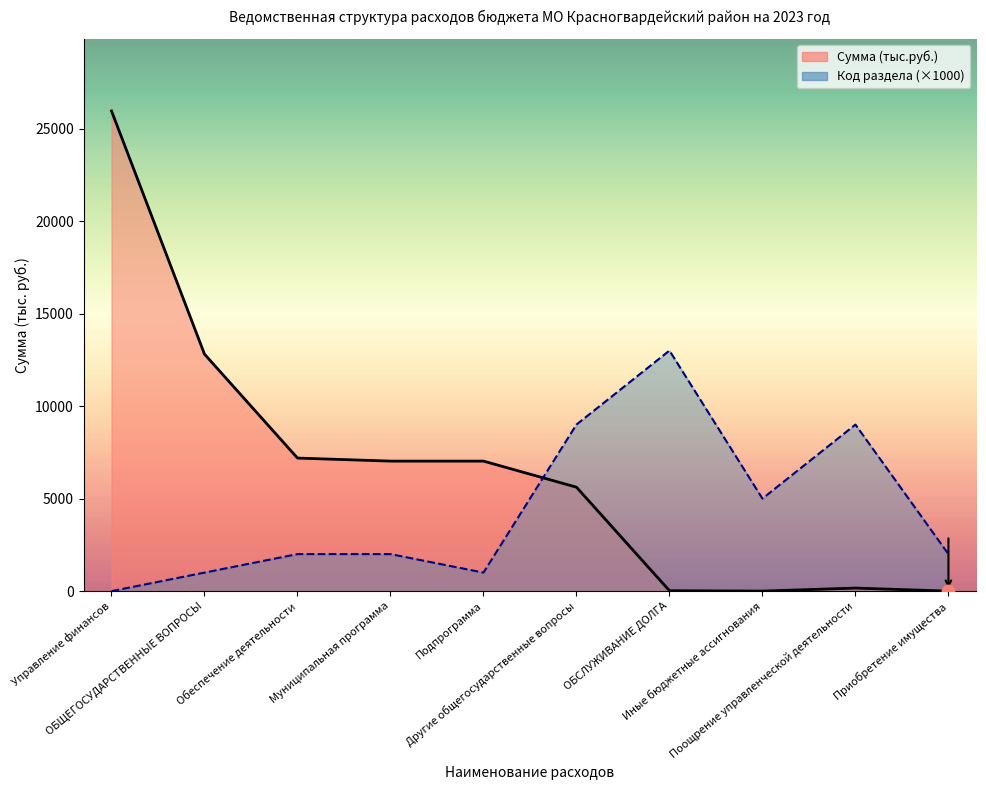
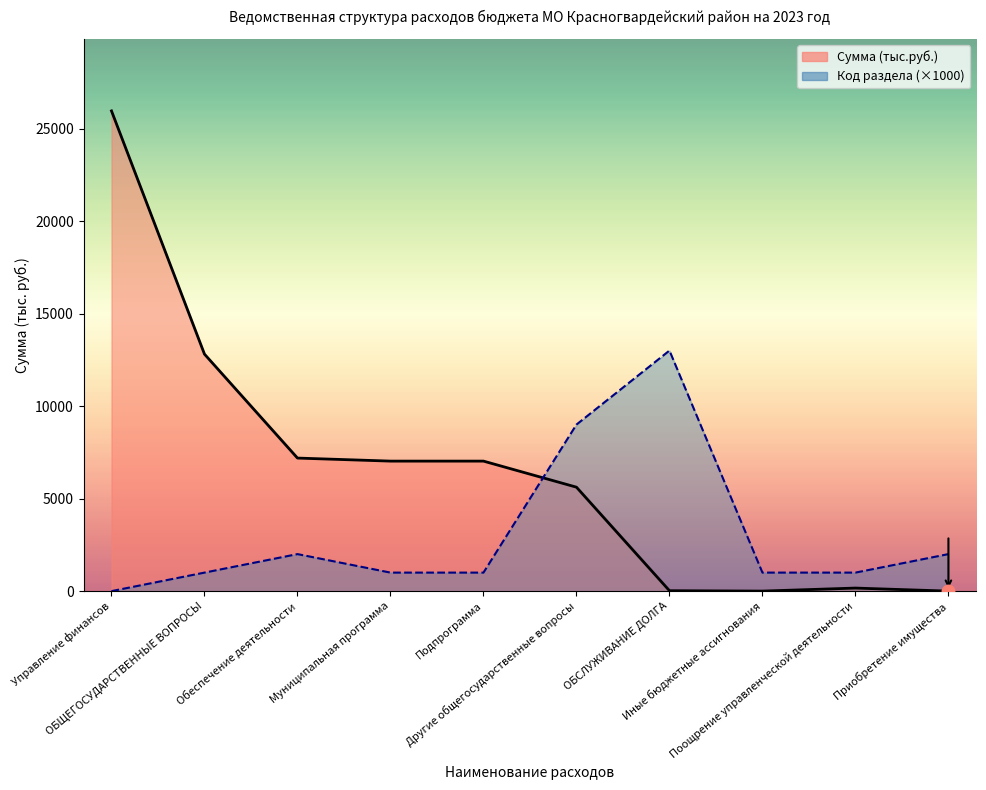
  {
    "Код раздела (×1000)": {
      "Управление финансов": 0,
      "ОБЩЕГОСУДАРСТВЕННЫЕ ВОПРОСЫ": 1000,
      "Обеспечение деятельности": 2000,
-     "Муниципальная программа": 2000,
+     "Муниципальная программа": 1000,
      "Подпрограмма": 1000,
      "Другие общегосударственные вопросы": 9000,
      "ОБСЛУЖИВАНИЕ ДОЛГА": 13000,
-     "Иные бюджетные ассигнования": 5000,
-     "Поощрение управленческой деятельности": 9000,
+     "Иные бюджетные ассигнования": 1000,
+     "Поощрение управленческой деятельности": 1000,
      "Приобретение имущества": 2000
    }
  }
